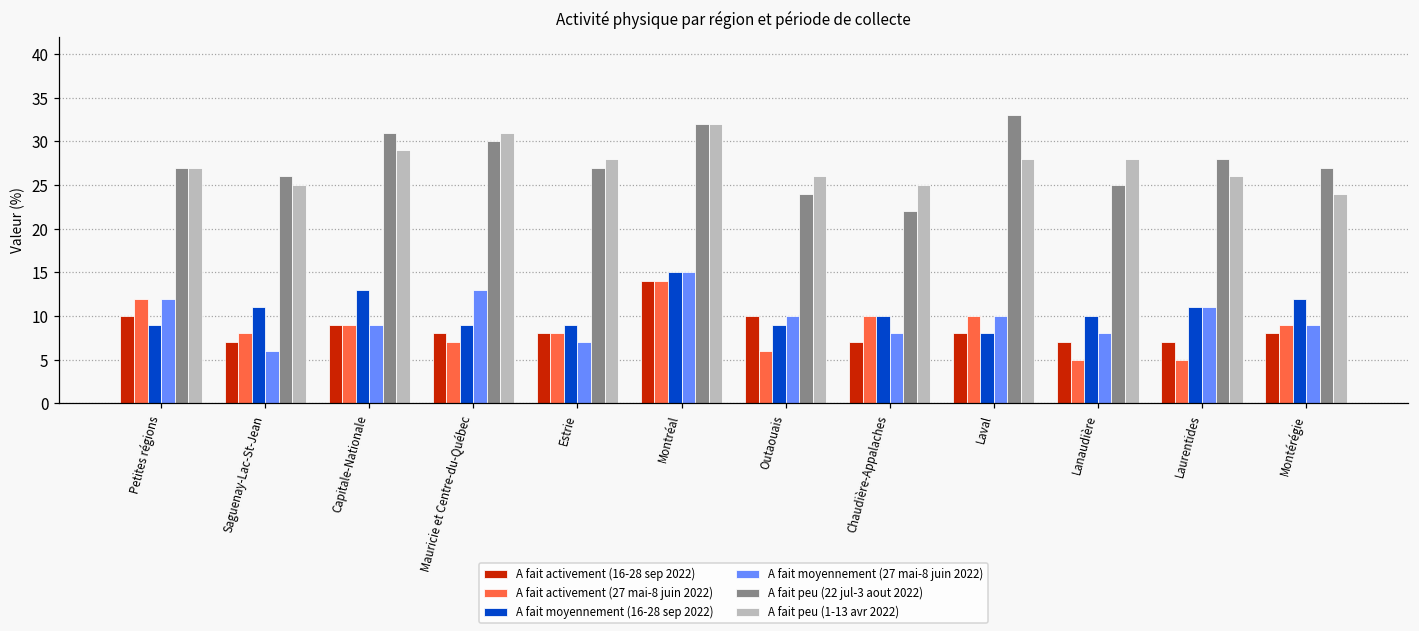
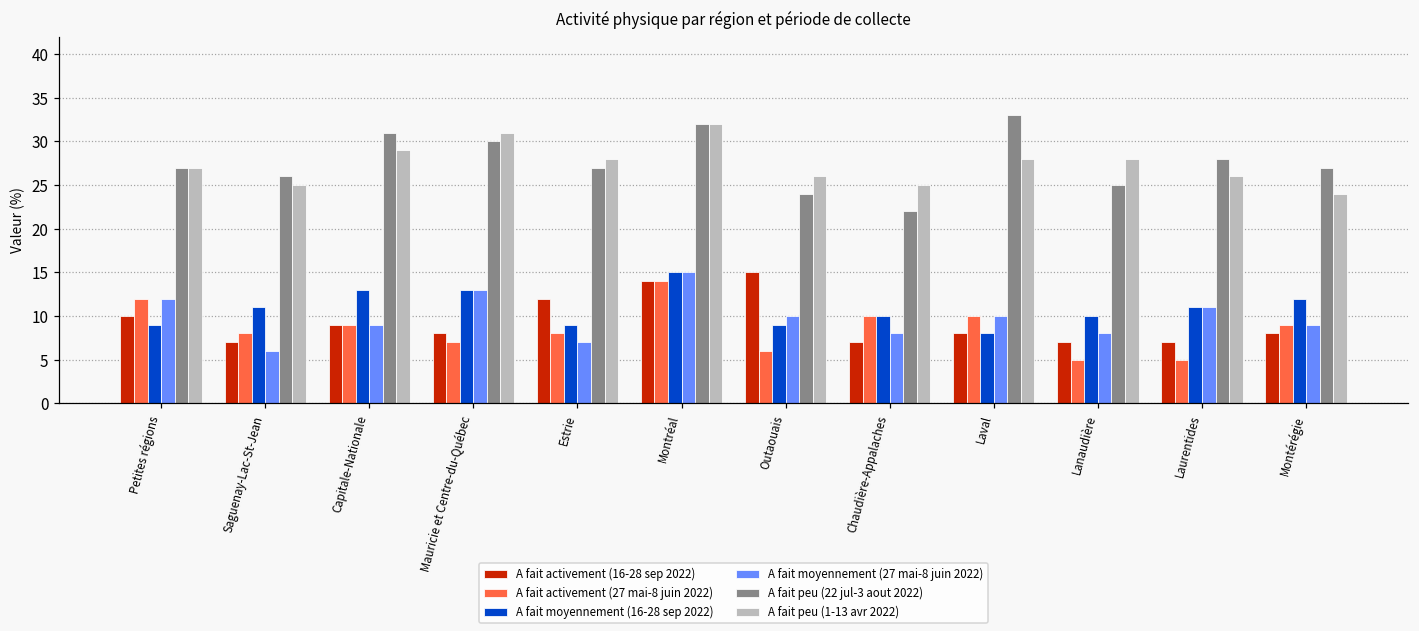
  {
    "A fait activement (16-28 sep 2022)": {
      "Petites régions": 10,
      "Saguenay-Lac-St-Jean": 7,
      "Capitale-Nationale": 9,
      "Mauricie et Centre-du-Québec": 8,
-     "Estrie": 8,
+     "Estrie": 12,
      "Montréal": 14,
-     "Outaouais": 10,
+     "Outaouais": 15,
      "Chaudière-Appalaches": 7,
      "Laval": 8,
      "Lanaudière": 7,
      "Laurentides": 7,
      "Montérégie": 8
    },
    "A fait activement (27 mai-8 juin 2022)": {
      "Petites régions": 12,
      "Saguenay-Lac-St-Jean": 8,
      "Capitale-Nationale": 9,
      "Mauricie et Centre-du-Québec": 7,
      "Estrie": 8,
      "Montréal": 14,
      "Outaouais": 6,
      "Chaudière-Appalaches": 10,
      "Laval": 10,
      "Lanaudière": 5,
      "Laurentides": 5,
      "Montérégie": 9
    },
    "A fait moyennement (16-28 sep 2022)": {
      "Petites régions": 9,
      "Saguenay-Lac-St-Jean": 11,
      "Capitale-Nationale": 13,
-     "Mauricie et Centre-du-Québec": 9,
+     "Mauricie et Centre-du-Québec": 13,
      "Estrie": 9,
      "Montréal": 15,
      "Outaouais": 9,
      "Chaudière-Appalaches": 10,
      "Laval": 8,
      "Lanaudière": 10,
      "Laurentides": 11,
      "Montérégie": 12
    },
    "A fait moyennement (27 mai-8 juin 2022)": {
      "Petites régions": 12,
      "Saguenay-Lac-St-Jean": 6,
      "Capitale-Nationale": 9,
      "Mauricie et Centre-du-Québec": 13,
      "Estrie": 7,
      "Montréal": 15,
      "Outaouais": 10,
      "Chaudière-Appalaches": 8,
      "Laval": 10,
      "Lanaudière": 8,
      "Laurentides": 11,
      "Montérégie": 9
    },
    "A fait peu (22 jul-3 aout 2022)": {
      "Petites régions": 27,
      "Saguenay-Lac-St-Jean": 26,
      "Capitale-Nationale": 31,
      "Mauricie et Centre-du-Québec": 30,
      "Estrie": 27,
      "Montréal": 32,
      "Outaouais": 24,
      "Chaudière-Appalaches": 22,
      "Laval": 33,
      "Lanaudière": 25,
      "Laurentides": 28,
      "Montérégie": 27
    },
    "A fait peu (1-13 avr 2022)": {
      "Petites régions": 27,
      "Saguenay-Lac-St-Jean": 25,
      "Capitale-Nationale": 29,
      "Mauricie et Centre-du-Québec": 31,
      "Estrie": 28,
      "Montréal": 32,
      "Outaouais": 26,
      "Chaudière-Appalaches": 25,
      "Laval": 28,
      "Lanaudière": 28,
      "Laurentides": 26,
      "Montérégie": 24
    }
  }
